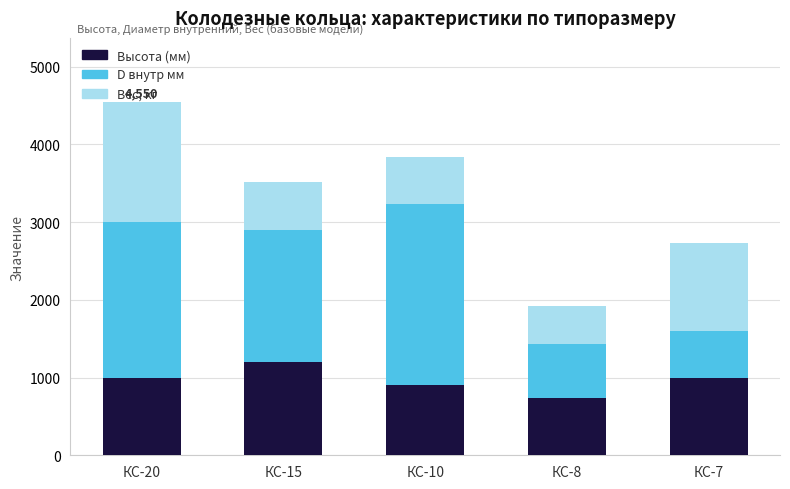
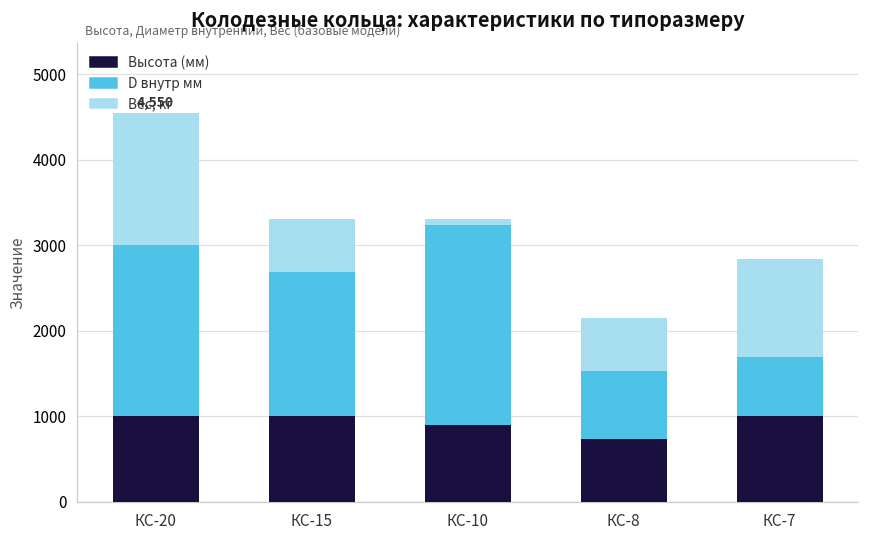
  {
    "Высота (мм)": {
      "КС-20": 1000,
-     "КС-15": 1200,
+     "КС-15": 1000,
      "КС-10": 900,
      "КС-8": 700,
      "КС-7": 1000
    },
    "D внутр мм": {
      "КС-20": 2000,
      "КС-15": 1700,
      "КС-10": 2300,
-     "КС-8": 700,
-     "КС-7": 600
+     "КС-8": 800,
+     "КС-7": 700
    },
    "Вес, кг": {
      "КС-15": 600,
-     "КС-10": 600,
-     "КС-8": 500,
+     "КС-10": 100,
+     "КС-8": 600,
      "КС-7": 1100
    }
  }
